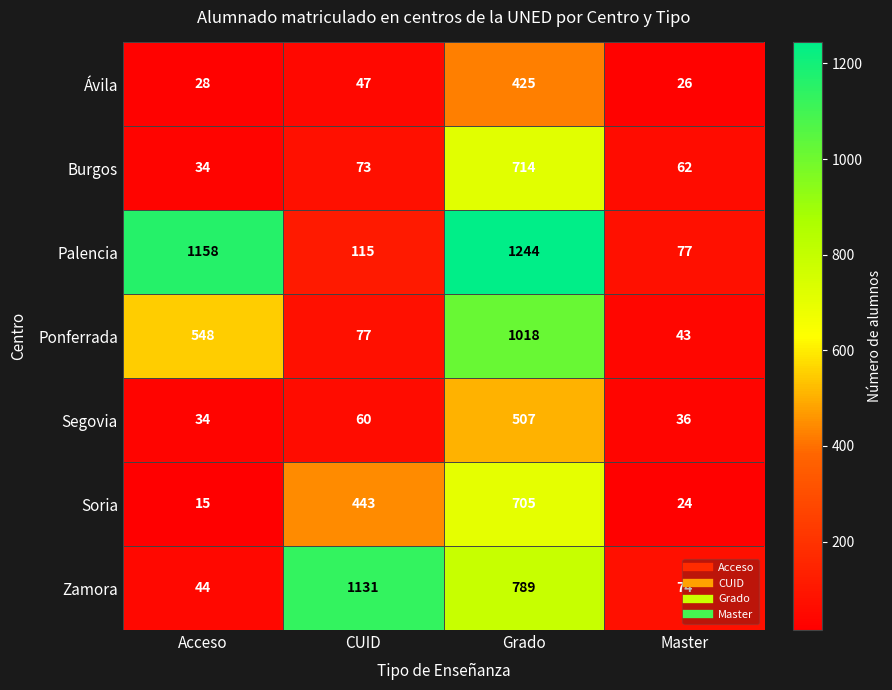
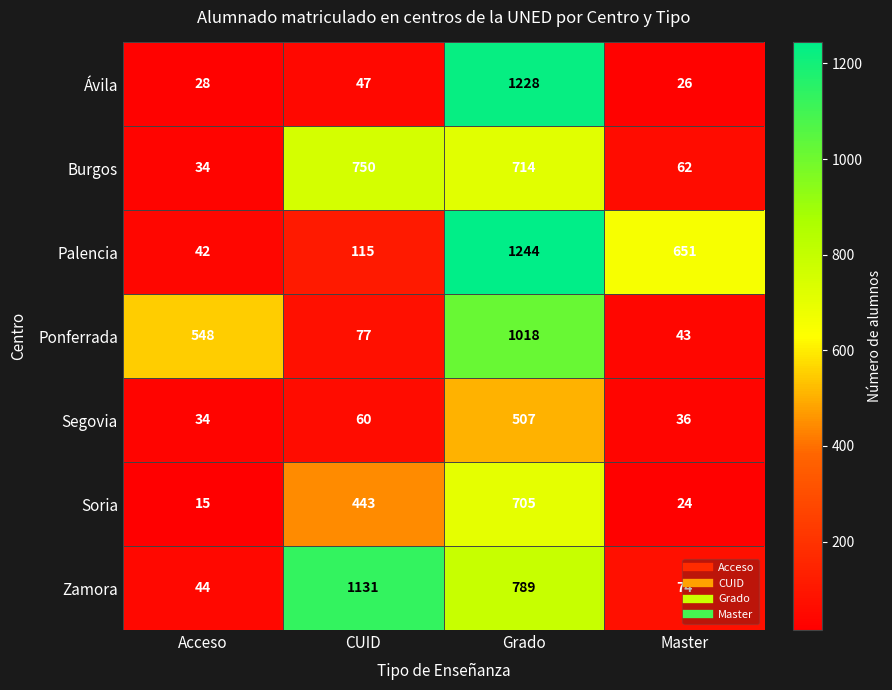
  {
    "Ávila": {
      "Acceso": 28,
      "CUID": 47,
-     "Grado": 425,
+     "Grado": 1228,
      "Master": 26
    },
    "Burgos": {
      "Acceso": 34,
-     "CUID": 73,
+     "CUID": 750,
      "Grado": 714,
      "Master": 62
    },
    "Palencia": {
-     "Acceso": 1158,
+     "Acceso": 42,
      "CUID": 115,
      "Grado": 1244,
-     "Master": 77
+     "Master": 651
    },
    "Ponferrada": {
      "Acceso": 548,
      "CUID": 77,
      "Grado": 1018,
      "Master": 43
    },
    "Segovia": {
      "Acceso": 34,
      "CUID": 60,
      "Grado": 507,
      "Master": 36
    },
    "Soria": {
      "Acceso": 15,
      "CUID": 443,
      "Grado": 705,
      "Master": 24
    },
    "Zamora": {
      "Acceso": 44,
      "CUID": 1131,
      "Grado": 789
    }
  }
